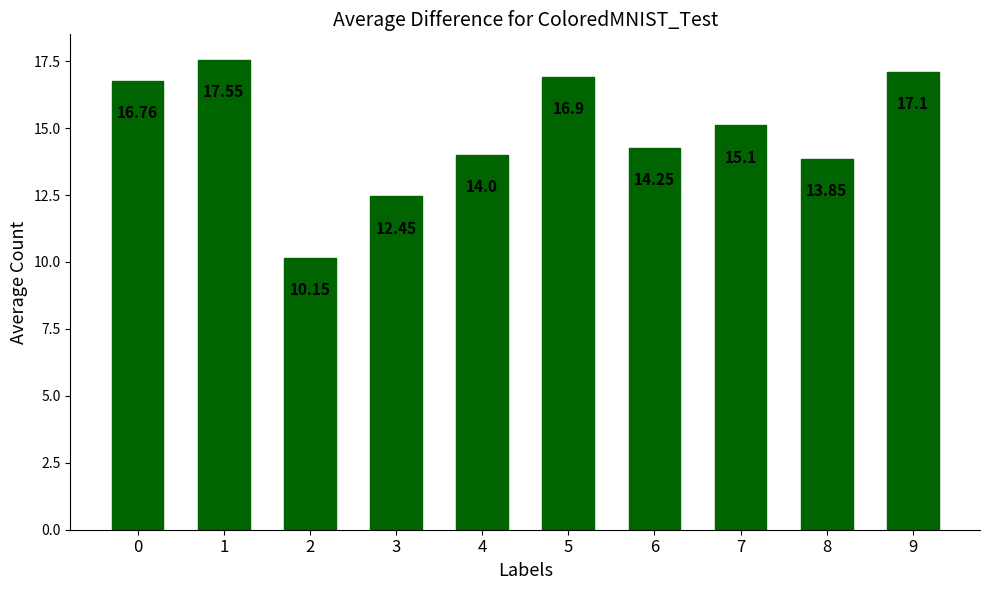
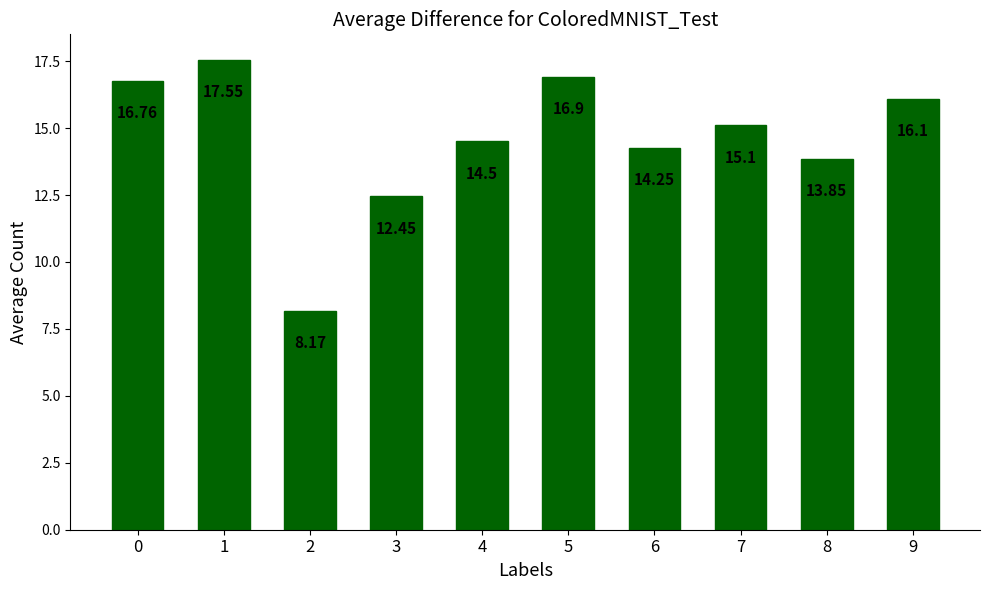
  {
    "0": 16.76,
    "1": 17.55,
-   "2": 10.15,
+   "2": 8.17,
    "3": 12.45,
-   "4": 14.0,
+   "4": 14.5,
    "5": 16.9,
    "6": 14.25,
    "7": 15.1,
    "8": 13.85,
-   "9": 17.1
+   "9": 16.1
  }
